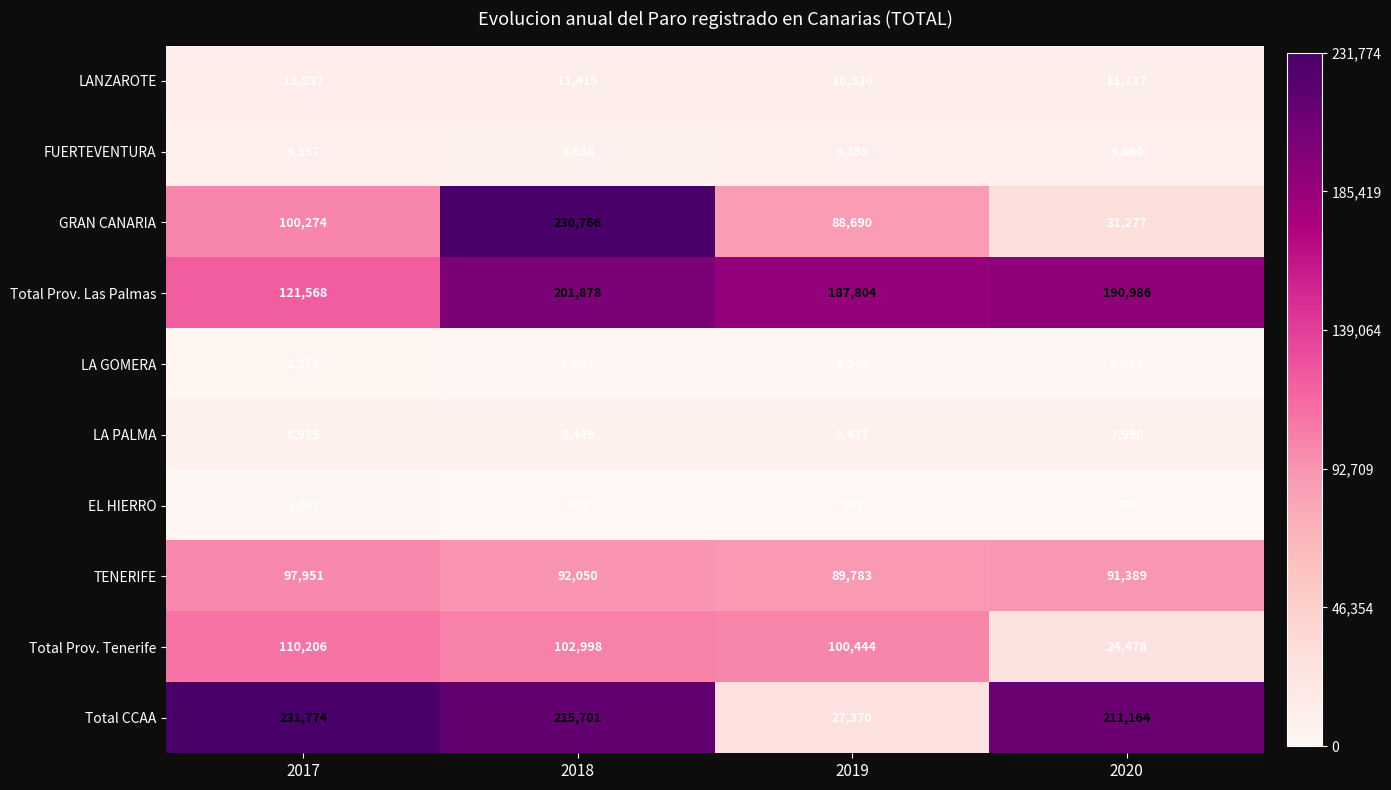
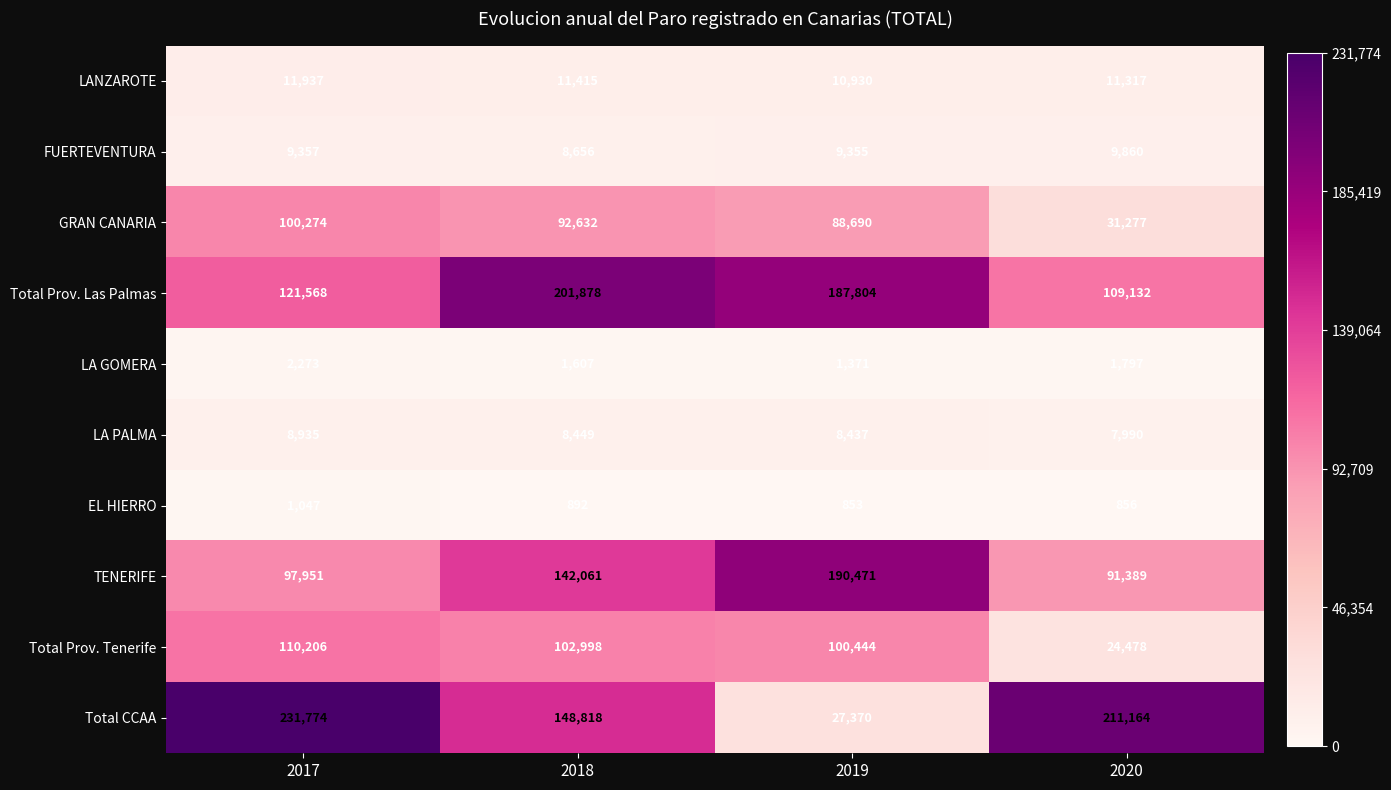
  {
    "GRAN CANARIA": {
      "2017": "100,274",
-     "2018": "230,766",
+     "2018": "92,632",
      "2019": "88,690"
    },
    "Total Prov. Las Palmas": {
      "2017": "121,568",
      "2018": "201,878",
      "2019": "187,804",
-     "2020": "190,986"
+     "2020": "109,132"
    },
    "TENERIFE": {
      "2017": "97,951",
-     "2018": "92,050",
-     "2019": "89,783",
+     "2018": "142,061",
+     "2019": "190,471",
      "2020": "91,389"
    },
    "Total Prov. Tenerife": {
      "2017": "110,206",
      "2018": "102,998",
      "2019": "100,444"
    },
    "Total CCAA": {
      "2017": "231,774",
-     "2018": "215,701",
+     "2018": "148,818",
      "2020": "211,164"
    }
  }
